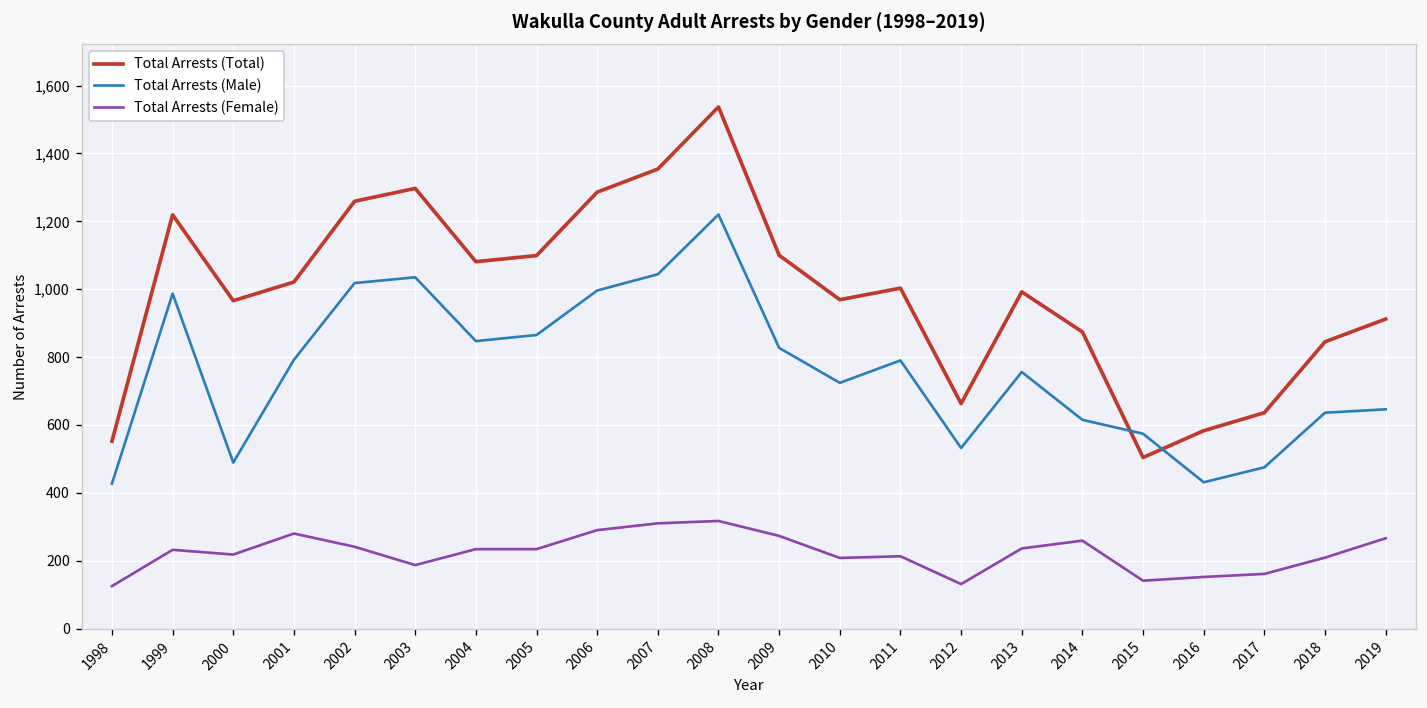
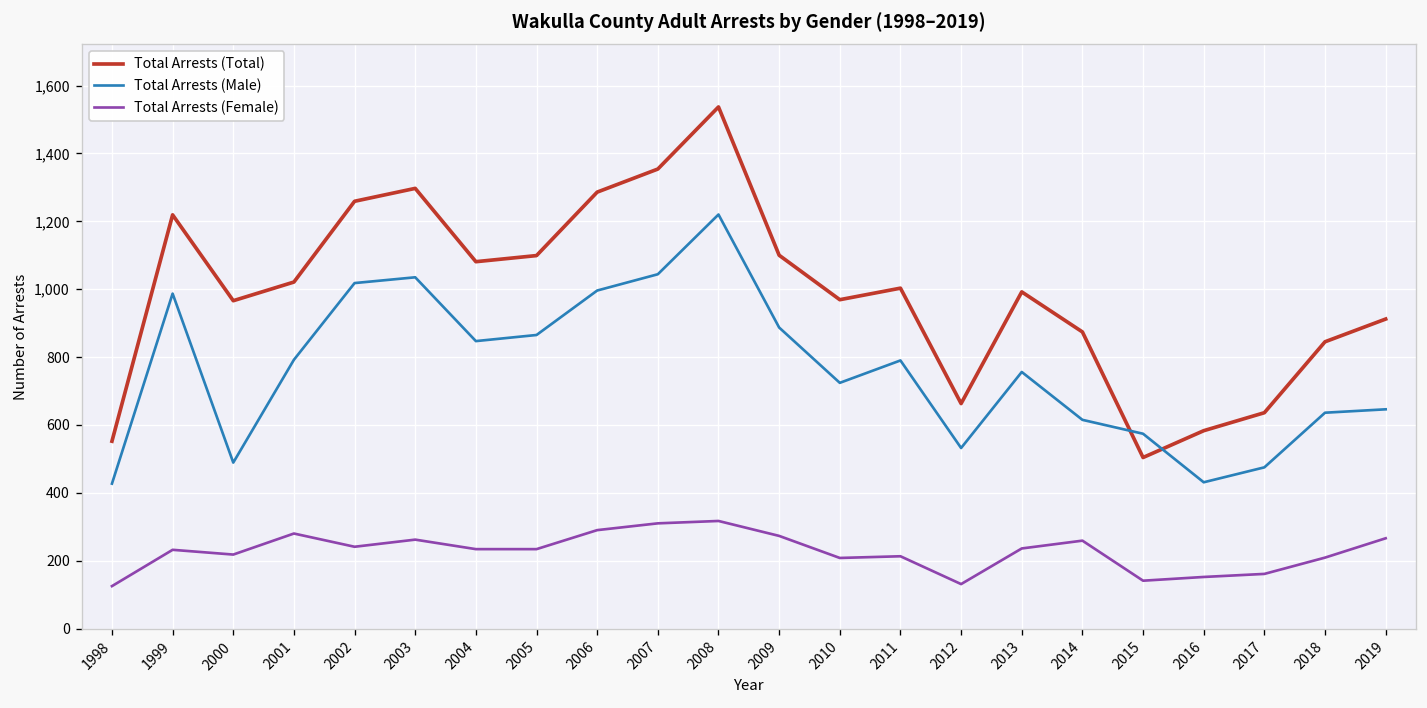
  {
    "Total Arrests (Total)": {
      "1998": "550",
      "1999": "1,220",
      "2000": "970",
      "2001": "1,020",
      "2002": "1,260",
      "2003": "1,300",
      "2004": "1,080",
      "2005": "1,100",
      "2006": "1,290",
      "2007": "1,350",
      "2008": "1,540",
      "2009": "1,100",
      "2010": "970",
      "2011": "1,000",
      "2012": "660",
      "2013": "990",
      "2014": "870",
      "2015": "500",
      "2016": "580",
      "2017": "640",
      "2018": "850",
      "2019": "910"
    },
    "Total Arrests (Male)": {
      "1998": "430",
      "1999": "990",
      "2000": "490",
      "2001": "790",
      "2002": "1,020",
      "2003": "1,040",
      "2004": "850",
      "2005": "870",
      "2006": "1,000",
      "2007": "1,040",
      "2008": "1,220",
-     "2009": "830",
+     "2009": "890",
      "2010": "720",
      "2011": "790",
      "2012": "530",
      "2013": "760",
      "2014": "620",
      "2015": "570",
      "2016": "430",
      "2017": "480",
      "2018": "640",
      "2019": "650"
    },
    "Total Arrests (Female)": {
      "1998": "130",
      "1999": "230",
      "2000": "220",
      "2001": "280",
      "2002": "240",
-     "2003": "190",
+     "2003": "260",
      "2004": "230",
      "2005": "230",
      "2006": "290",
      "2007": "310",
      "2008": "320",
      "2009": "270",
      "2010": "210",
      "2011": "210",
      "2012": "130",
      "2013": "240",
      "2014": "260",
      "2015": "140",
      "2016": "150",
      "2017": "160",
      "2018": "210",
      "2019": "270"
    }
  }
